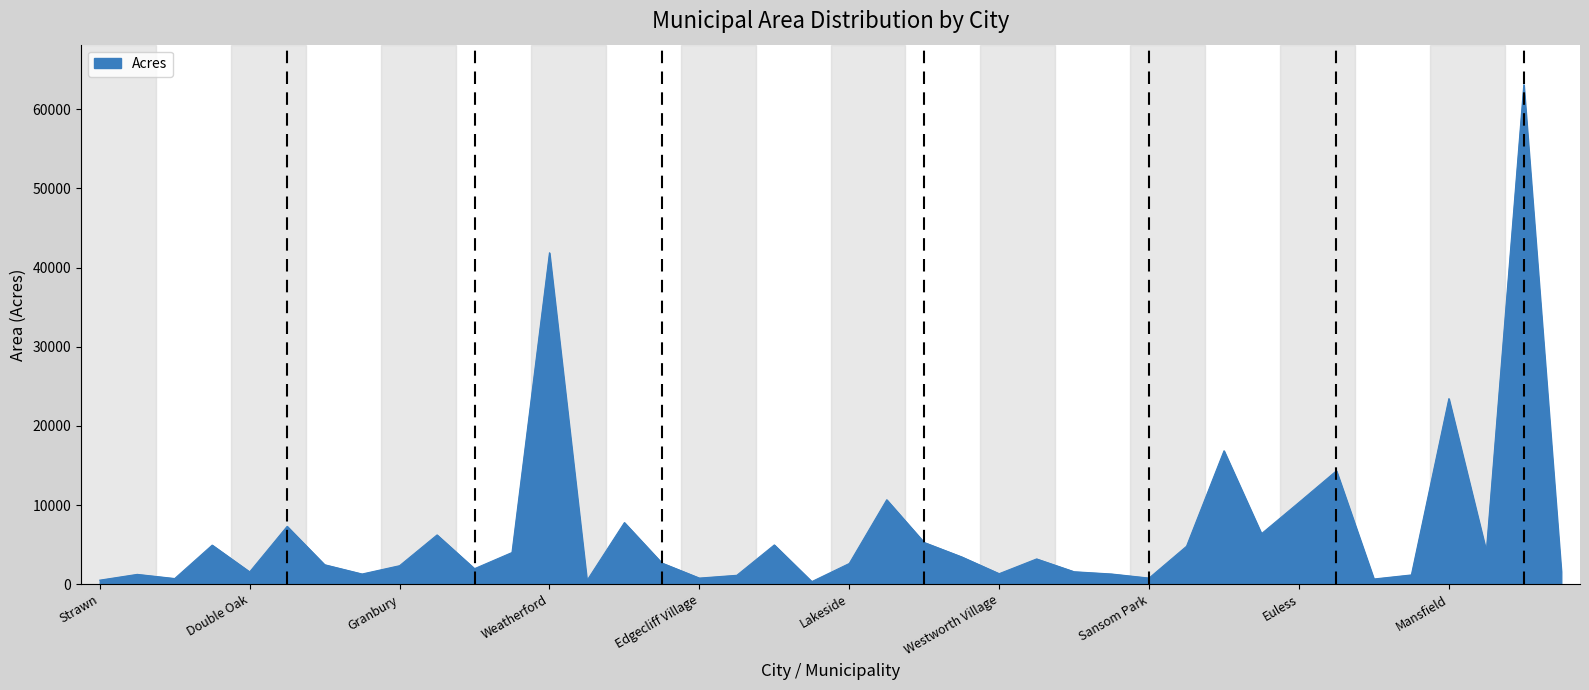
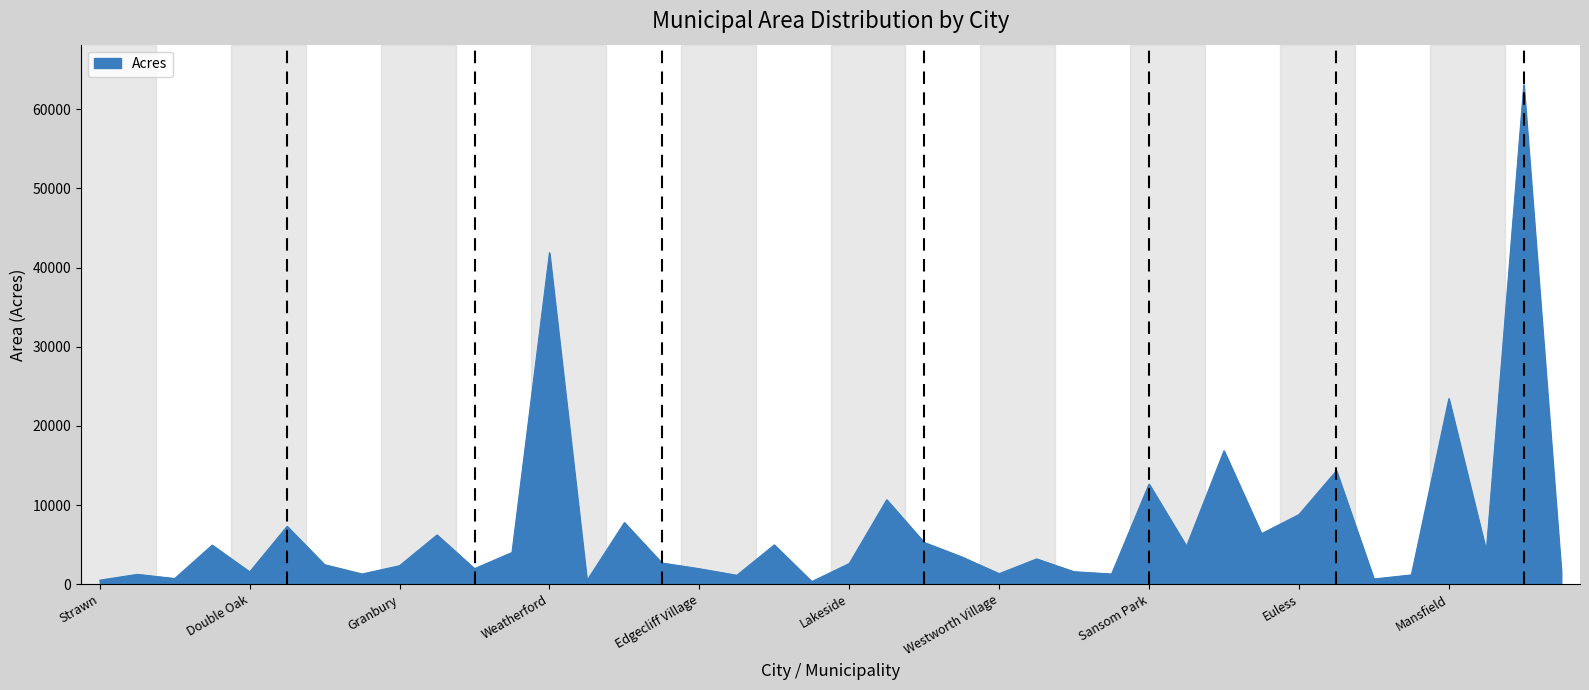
  {
    "Strawn": 1000,
    "Double Oak": 2000,
    "Granbury": 2000,
    "Weatherford": 42000,
-   "Edgecliff Village": 1000,
+   "Edgecliff Village": 2000,
    "Lakeside": 3000,
    "Westworth Village": 1000,
-   "Sansom Park": 1000,
-   "Euless": 10000,
+   "Sansom Park": 13000,
+   "Euless": 9000,
    "Mansfield": 23000
  }
